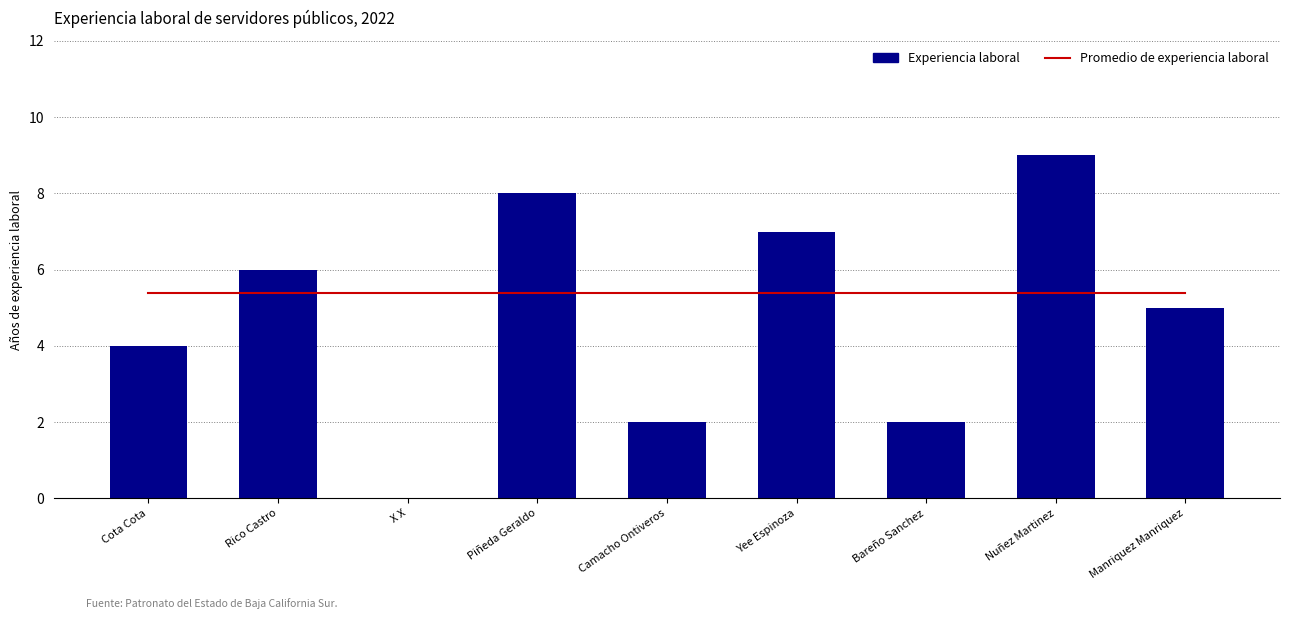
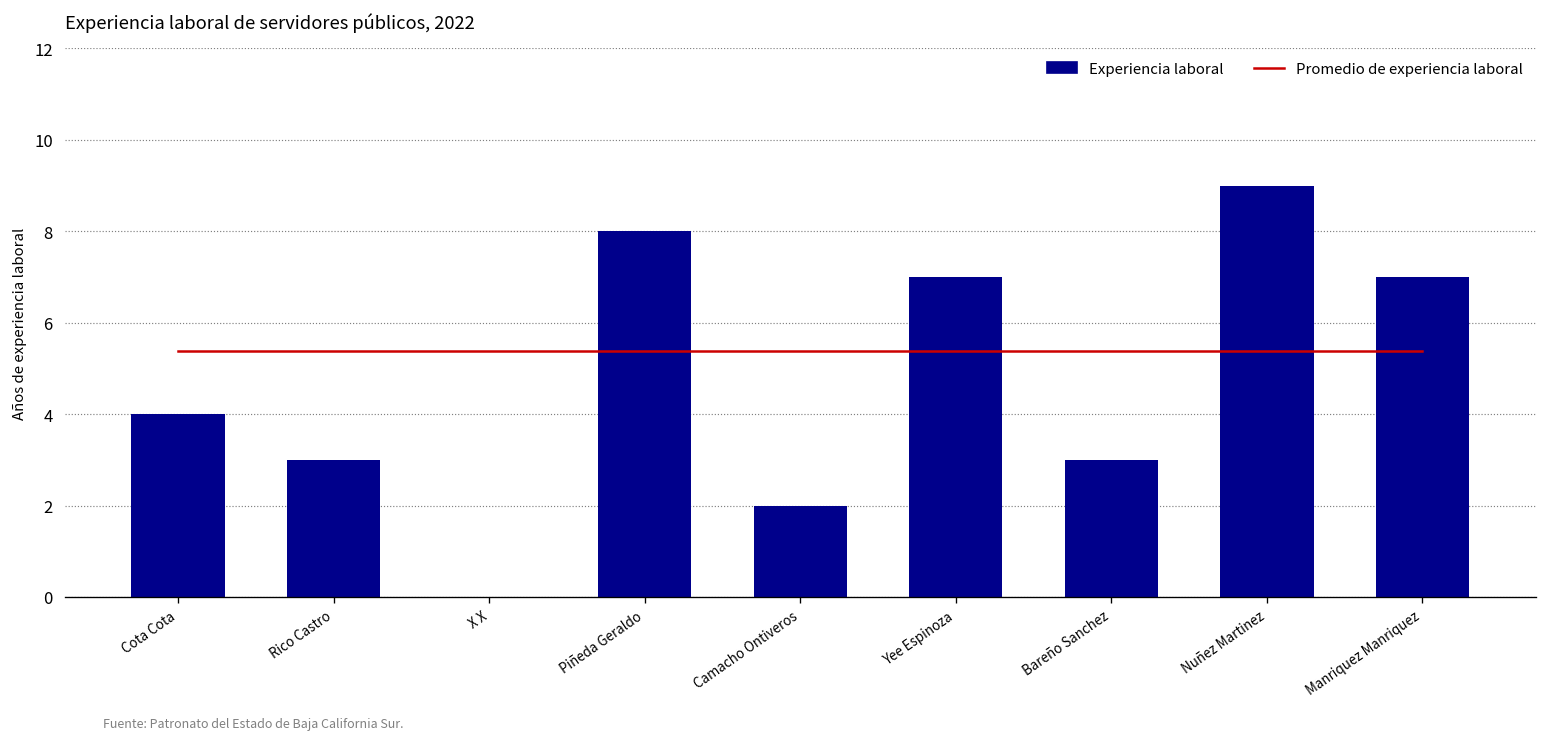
  {
    "Promedio de experiencia laboral": {
      "Cota Cota": 5.4,
      "Rico Castro": 5.4,
      "X X": 5.4,
      "Piñeda Geraldo": 5.4,
      "Camacho Ontiveros": 5.4,
      "Yee Espinoza": 5.4,
      "Bareño Sanchez": 5.4,
      "Nuñez Martinez": 5.4,
      "Manriquez Manriquez": 5.4
    },
    "Experiencia laboral": {
      "Cota Cota": 4,
-     "Rico Castro": 6,
+     "Rico Castro": 3,
      "X X": 0,
      "Piñeda Geraldo": 8,
      "Camacho Ontiveros": 2,
      "Yee Espinoza": 7,
-     "Bareño Sanchez": 2,
+     "Bareño Sanchez": 3,
      "Nuñez Martinez": 9,
-     "Manriquez Manriquez": 5
+     "Manriquez Manriquez": 7
    }
  }
